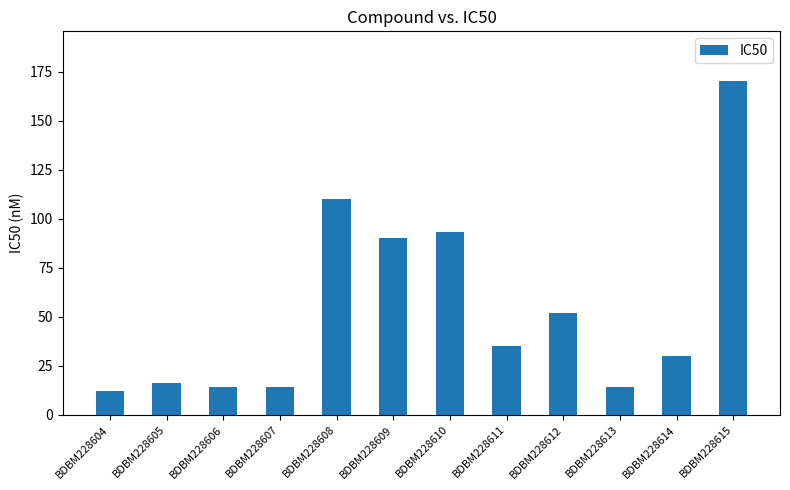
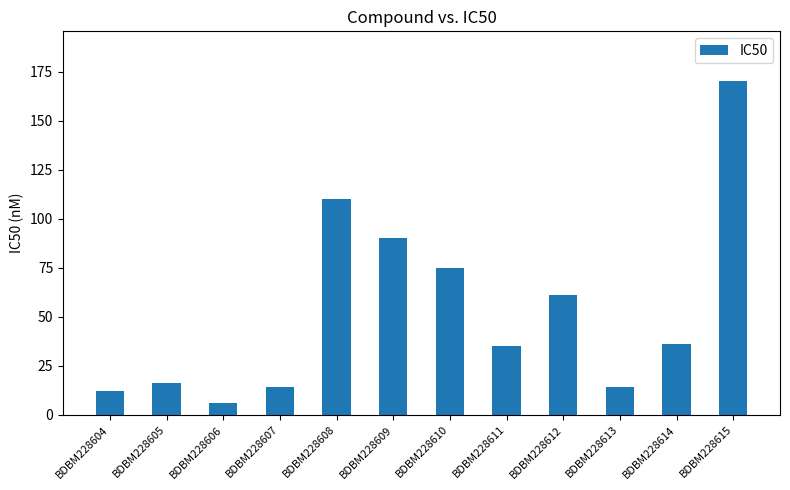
  {
    "BDBM228604": 12,
    "BDBM228605": 16,
-   "BDBM228606": 14,
+   "BDBM228606": 6,
    "BDBM228607": 14,
    "BDBM228608": 110,
    "BDBM228609": 90,
-   "BDBM228610": 93,
+   "BDBM228610": 75,
    "BDBM228611": 35,
-   "BDBM228612": 52,
+   "BDBM228612": 61,
    "BDBM228613": 14,
-   "BDBM228614": 30,
+   "BDBM228614": 36,
    "BDBM228615": 170
  }
